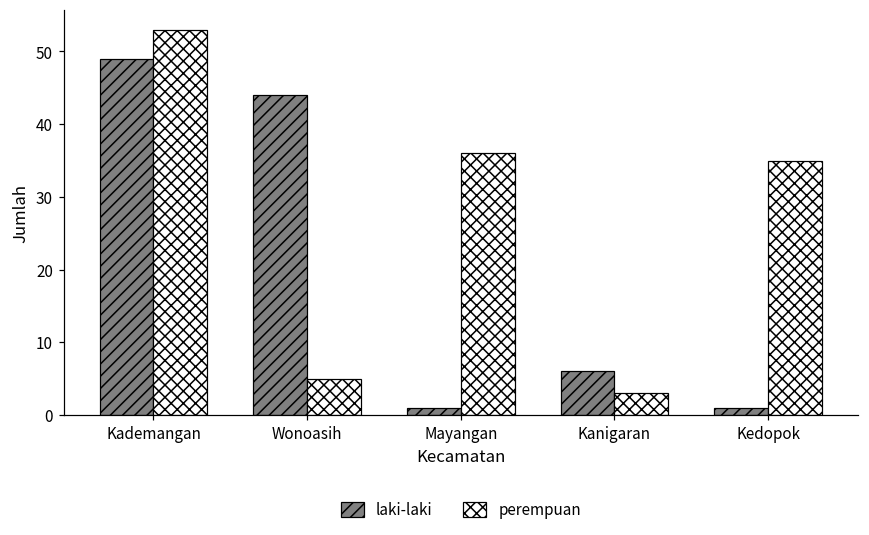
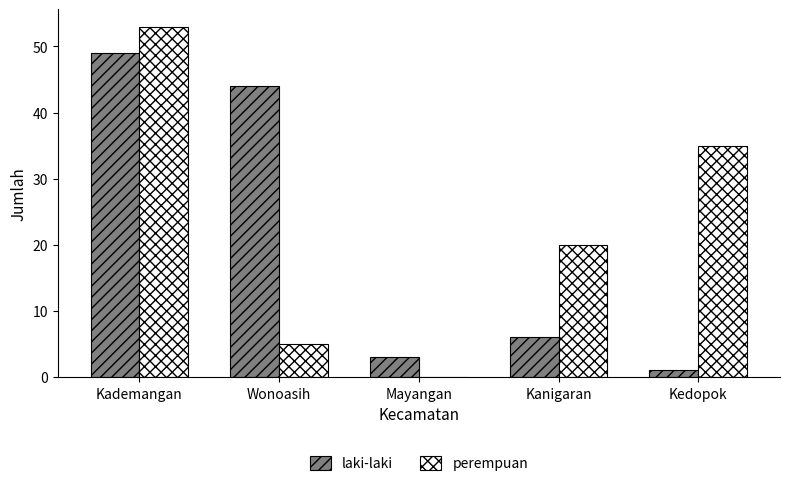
  {
    "laki-laki": {
      "Kademangan": 49,
      "Wonoasih": 44,
-     "Mayangan": 1,
+     "Mayangan": 3,
      "Kanigaran": 6,
      "Kedopok": 1
    },
    "perempuan": {
      "Kademangan": 53,
      "Wonoasih": 5,
-     "Mayangan": 36,
-     "Kanigaran": 3,
+     "Mayangan": 0,
+     "Kanigaran": 20,
      "Kedopok": 35
    }
  }
